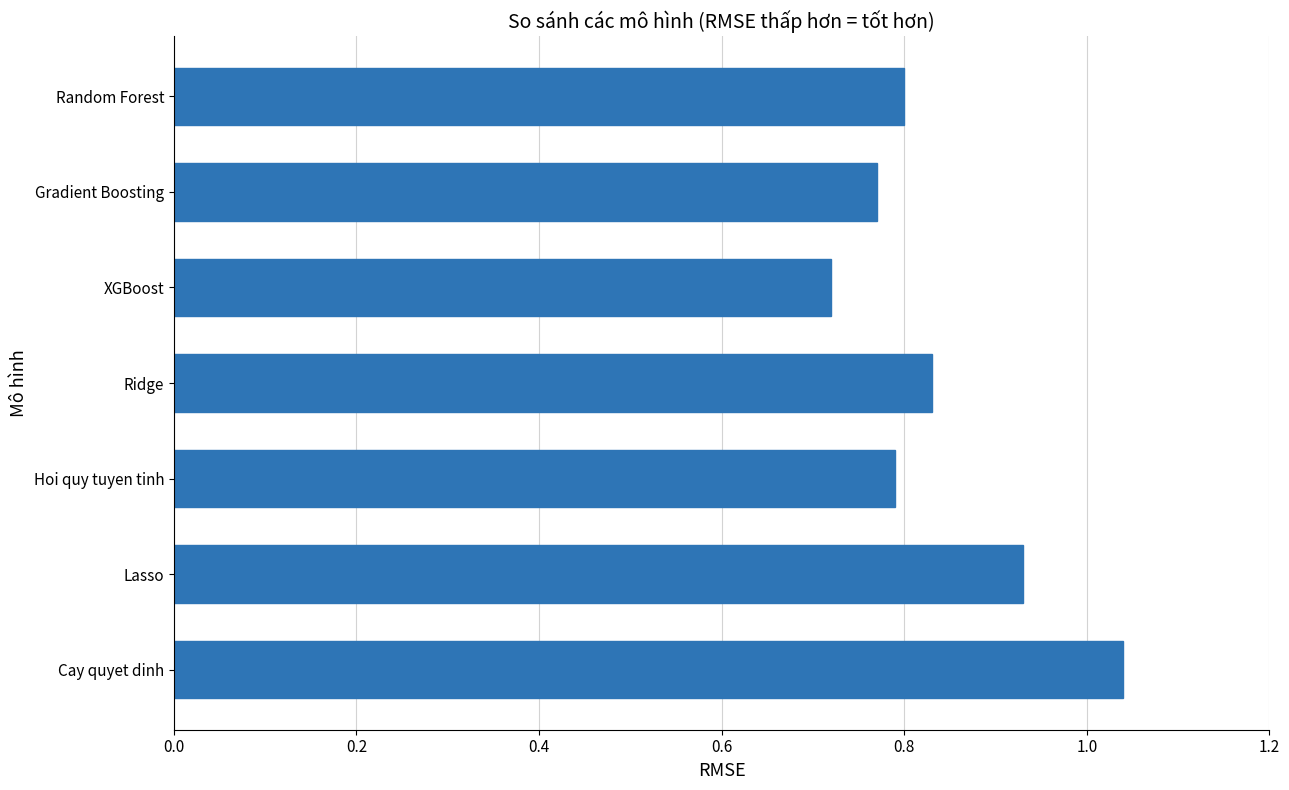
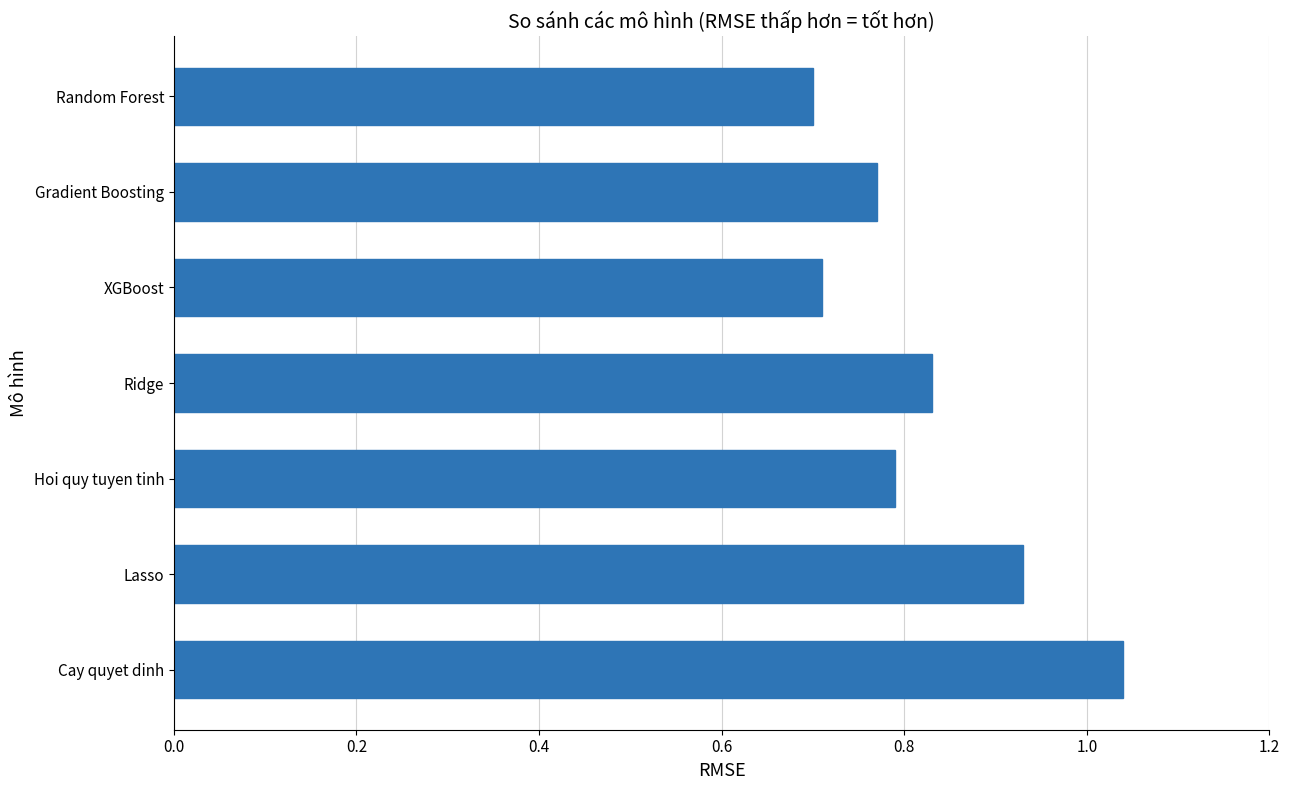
  {
-   "Random Forest": 0.8,
+   "Random Forest": 0.7,
    "Gradient Boosting": 0.77,
-   "XGBoost": 0.72,
+   "XGBoost": 0.71,
    "Ridge": 0.83,
    "Hoi quy tuyen tinh": 0.79,
    "Lasso": 0.93,
    "Cay quyet dinh": 1.04
  }
